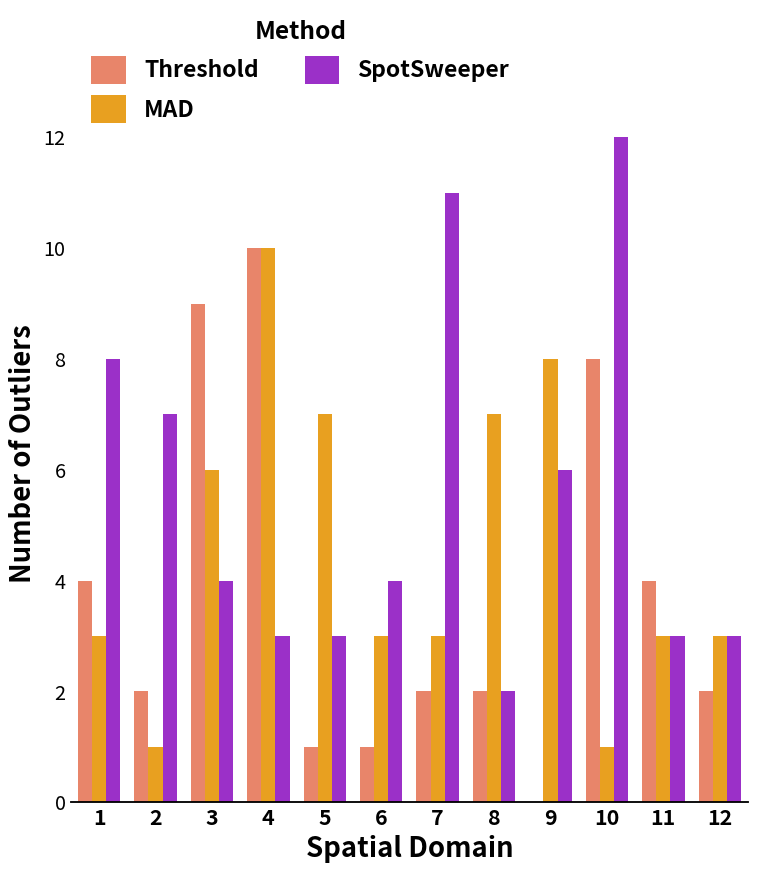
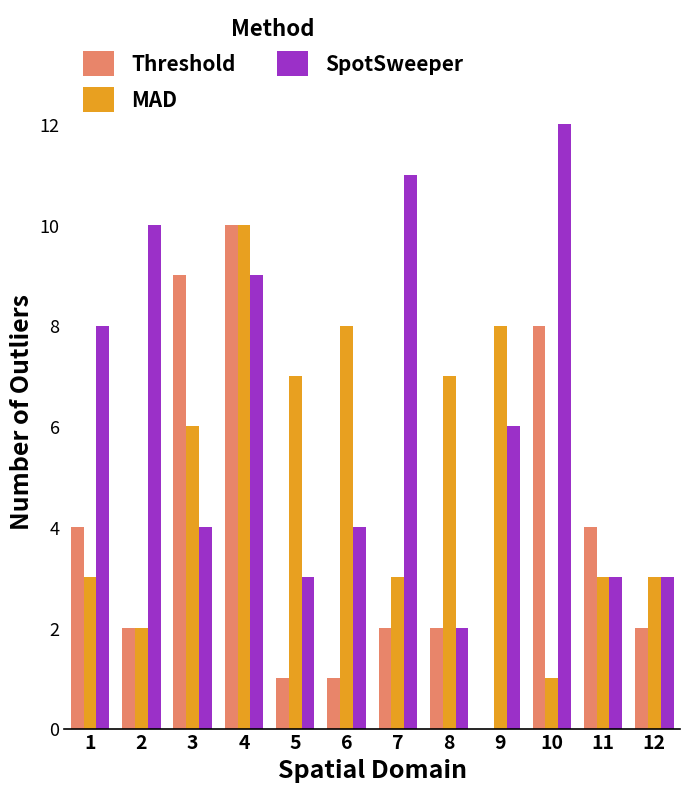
  {
    "Threshold": {
      "1": 4,
      "2": 2,
      "3": 9,
      "4": 10,
      "5": 1,
      "6": 1,
      "7": 2,
      "8": 2,
      "9": 0,
      "10": 8,
      "11": 4,
      "12": 2
    },
    "MAD": {
      "1": 3,
-     "2": 1,
+     "2": 2,
      "3": 6,
      "4": 10,
      "5": 7,
-     "6": 3,
+     "6": 8,
      "7": 3,
      "8": 7,
      "9": 8,
      "10": 1,
      "11": 3,
      "12": 3
    },
    "SpotSweeper": {
      "1": 8,
-     "2": 7,
+     "2": 10,
      "3": 4,
-     "4": 3,
+     "4": 9,
      "5": 3,
      "6": 4,
      "7": 11,
      "8": 2,
      "9": 6,
      "10": 12,
      "11": 3,
      "12": 3
    }
  }
